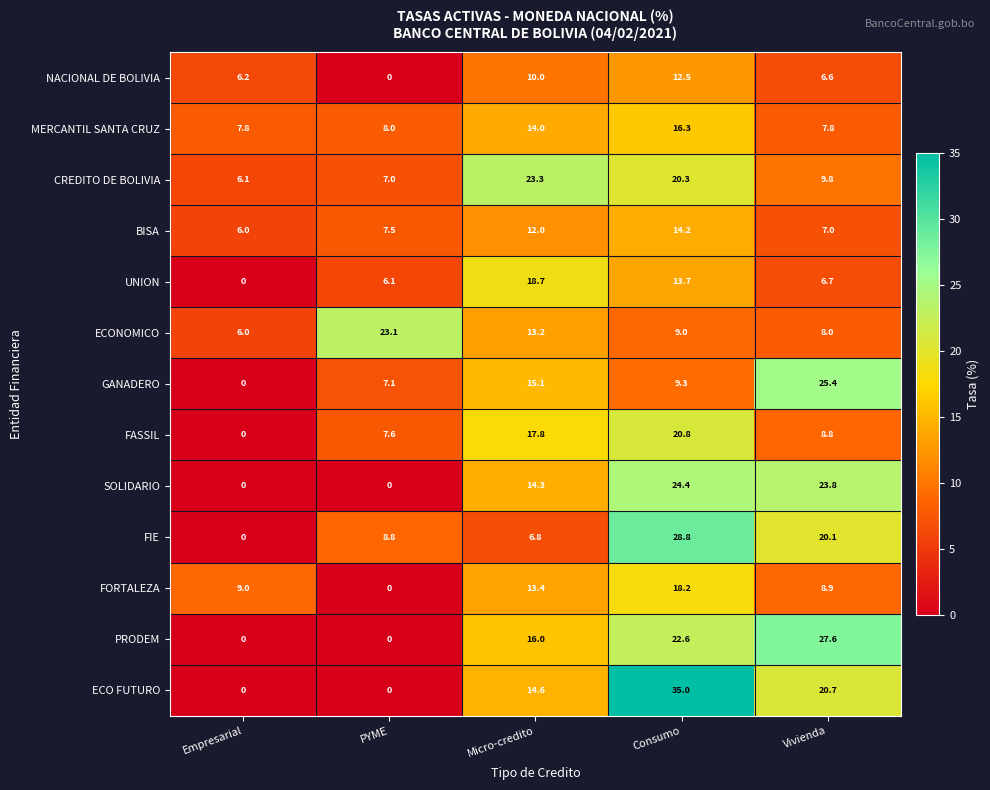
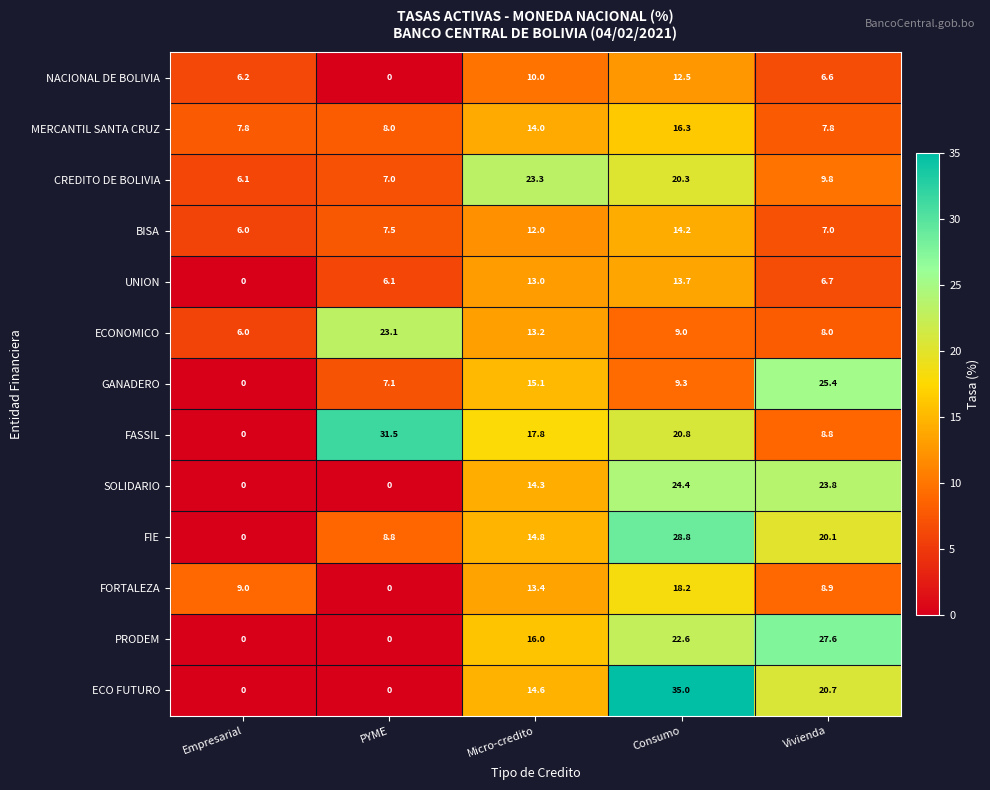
  {
    "NACIONAL DE BOLIVIA": {
      "Empresarial": 6.2,
      "PYME": 0,
      "Micro-credito": 10.0,
      "Consumo": 12.5,
      "Vivienda": 6.6
    },
    "MERCANTIL SANTA CRUZ": {
      "Empresarial": 7.8,
      "PYME": 8.0,
      "Micro-credito": 14.0,
      "Consumo": 16.3,
      "Vivienda": 7.8
    },
    "CREDITO DE BOLIVIA": {
      "Empresarial": 6.1,
      "PYME": 7.0,
      "Micro-credito": 23.3,
      "Consumo": 20.3,
      "Vivienda": 9.8
    },
    "BISA": {
      "Empresarial": 6.0,
      "PYME": 7.5,
      "Micro-credito": 12.0,
      "Consumo": 14.2,
      "Vivienda": 7.0
    },
    "UNION": {
      "Empresarial": 0,
      "PYME": 6.1,
-     "Micro-credito": 18.7,
+     "Micro-credito": 13.0,
      "Consumo": 13.7,
      "Vivienda": 6.7
    },
    "ECONOMICO": {
      "Empresarial": 6.0,
      "PYME": 23.1,
      "Micro-credito": 13.2,
      "Consumo": 9.0,
      "Vivienda": 8.0
    },
    "GANADERO": {
      "Empresarial": 0,
      "PYME": 7.1,
      "Micro-credito": 15.1,
      "Consumo": 9.3,
      "Vivienda": 25.4
    },
    "FASSIL": {
      "Empresarial": 0,
-     "PYME": 7.6,
+     "PYME": 31.5,
      "Micro-credito": 17.8,
      "Consumo": 20.8,
      "Vivienda": 8.8
    },
    "SOLIDARIO": {
      "Empresarial": 0,
      "PYME": 0,
      "Micro-credito": 14.3,
      "Consumo": 24.4,
      "Vivienda": 23.8
    },
    "FIE": {
      "Empresarial": 0,
      "PYME": 8.8,
-     "Micro-credito": 6.8,
+     "Micro-credito": 14.8,
      "Consumo": 28.8,
      "Vivienda": 20.1
    },
    "FORTALEZA": {
      "Empresarial": 9.0,
      "PYME": 0,
      "Micro-credito": 13.4,
      "Consumo": 18.2,
      "Vivienda": 8.9
    },
    "PRODEM": {
      "Empresarial": 0,
      "PYME": 0,
      "Micro-credito": 16.0,
      "Consumo": 22.6,
      "Vivienda": 27.6
    },
    "ECO FUTURO": {
      "Empresarial": 0,
      "PYME": 0,
      "Micro-credito": 14.6,
      "Consumo": 35.0,
      "Vivienda": 20.7
    }
  }
